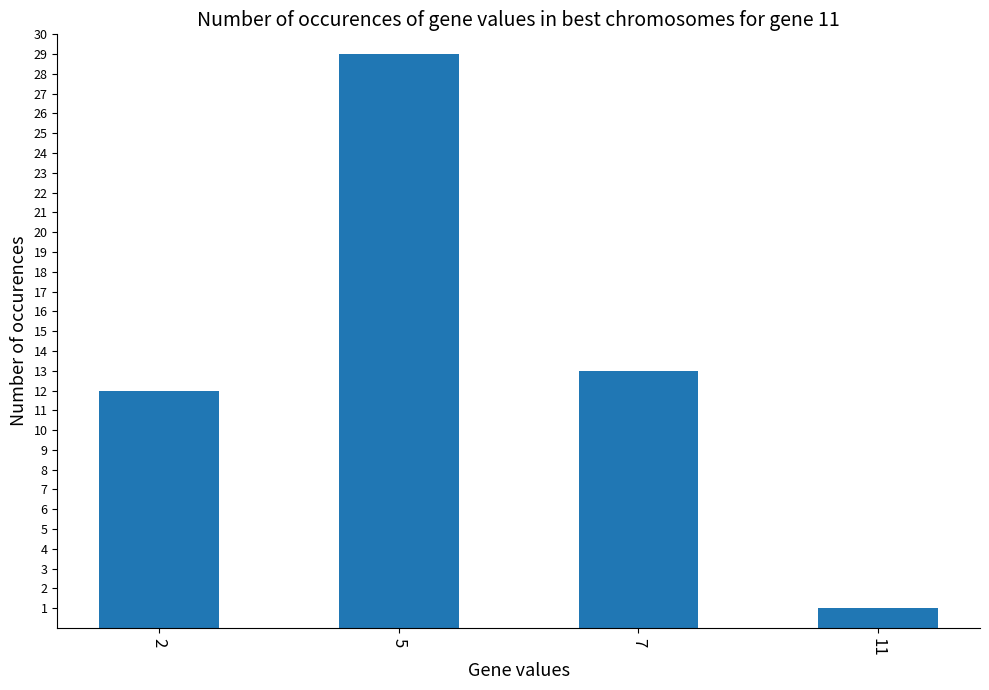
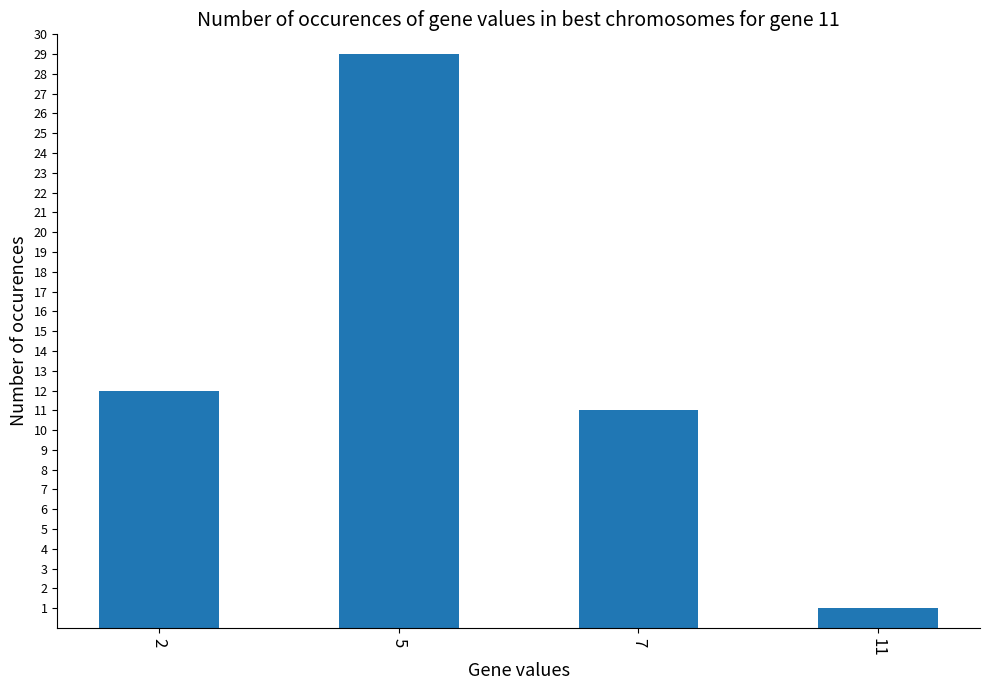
  {
    "2": 12,
    "5": 29,
-   "7": 13,
+   "7": 11,
    "11": 1
  }
